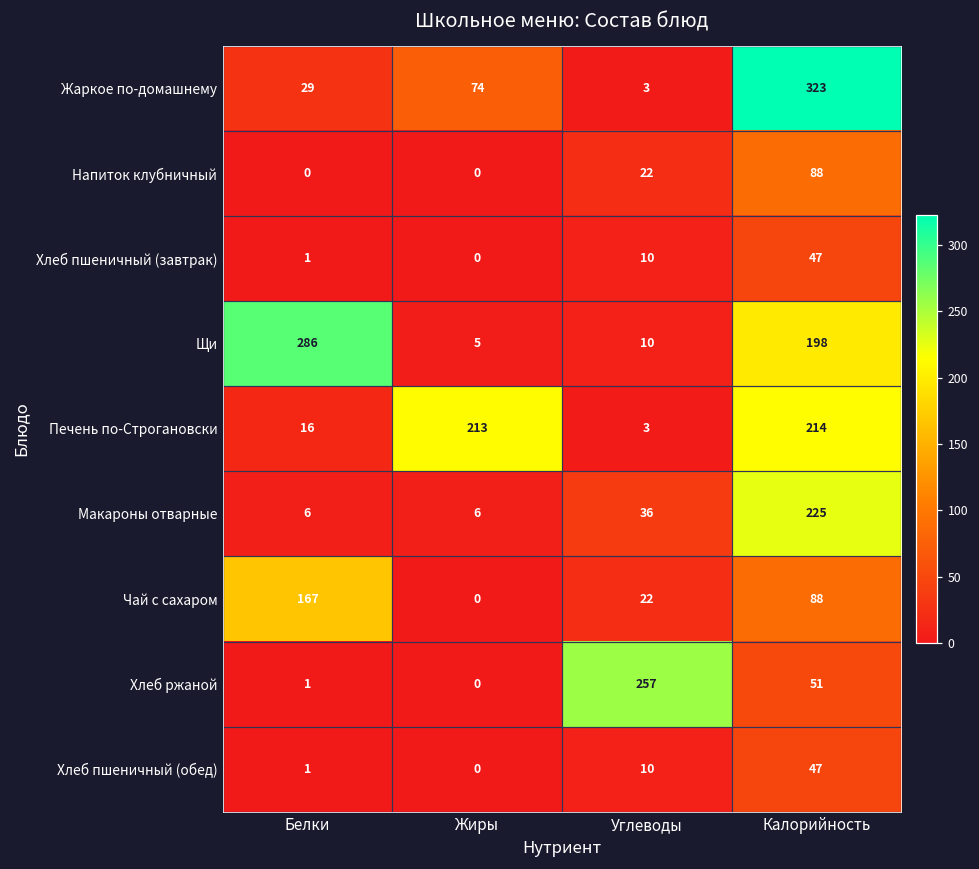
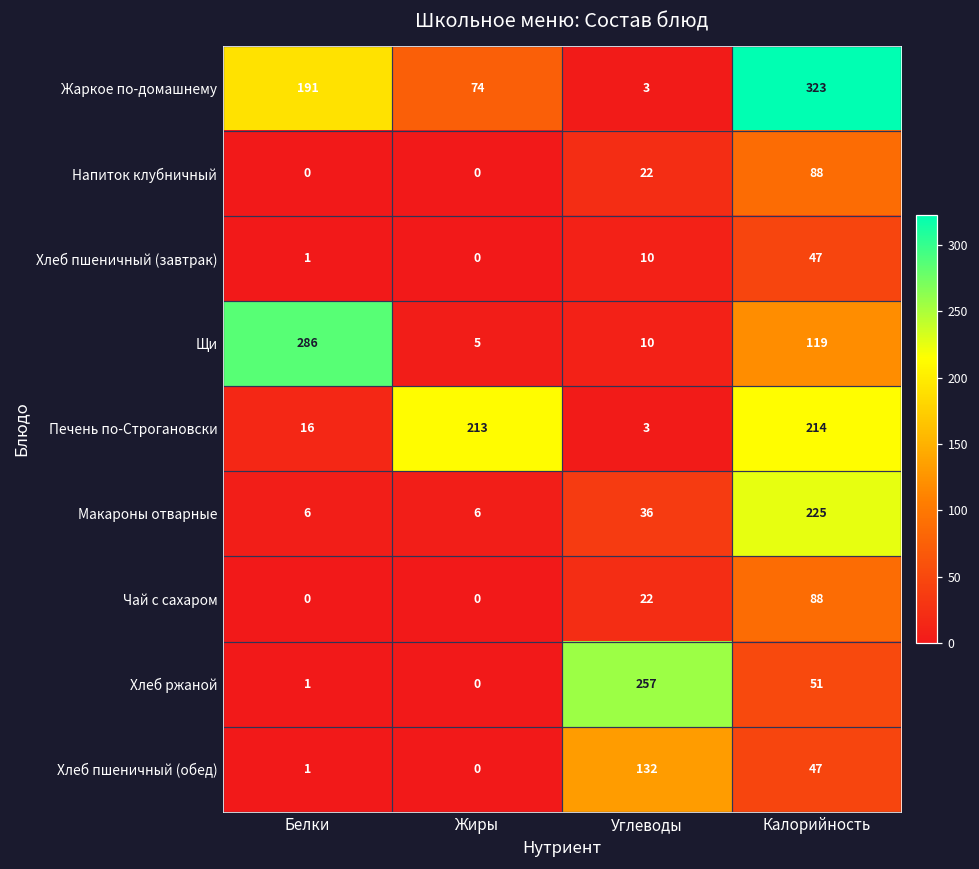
  {
    "Жаркое по-домашнему": {
-     "Белки": 29,
+     "Белки": 191,
      "Жиры": 74,
      "Углеводы": 3,
      "Калорийность": 323
    },
    "Напиток клубничный": {
      "Белки": 0,
      "Жиры": 0,
      "Углеводы": 22,
      "Калорийность": 88
    },
    "Хлеб пшеничный (завтрак)": {
      "Белки": 1,
      "Жиры": 0,
      "Углеводы": 10,
      "Калорийность": 47
    },
    "Щи": {
      "Белки": 286,
      "Жиры": 5,
      "Углеводы": 10,
-     "Калорийность": 198
+     "Калорийность": 119
    },
    "Печень по-Строгановски": {
      "Белки": 16,
      "Жиры": 213,
      "Углеводы": 3,
      "Калорийность": 214
    },
    "Макароны отварные": {
      "Белки": 6,
      "Жиры": 6,
      "Углеводы": 36,
      "Калорийность": 225
    },
    "Чай с сахаром": {
-     "Белки": 167,
+     "Белки": 0,
      "Жиры": 0,
      "Углеводы": 22,
      "Калорийность": 88
    },
    "Хлеб ржаной": {
      "Белки": 1,
      "Жиры": 0,
      "Углеводы": 257,
      "Калорийность": 51
    },
    "Хлеб пшеничный (обед)": {
      "Белки": 1,
      "Жиры": 0,
-     "Углеводы": 10,
+     "Углеводы": 132,
      "Калорийность": 47
    }
  }
